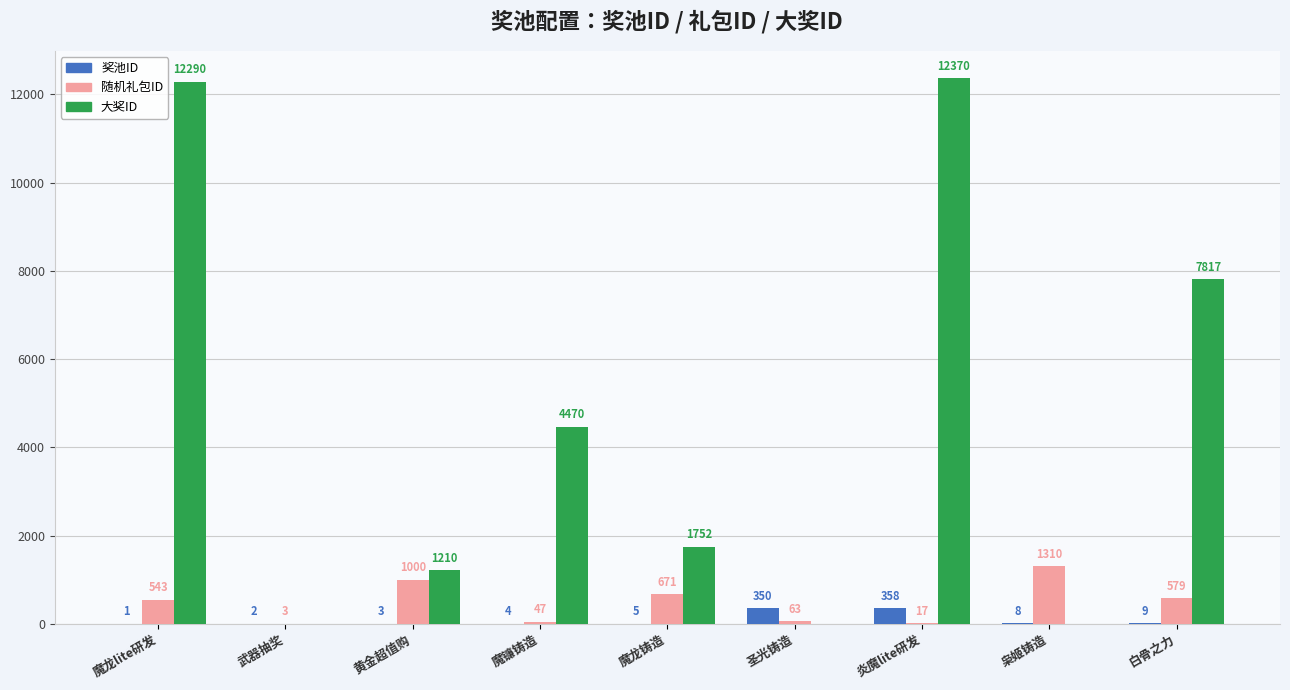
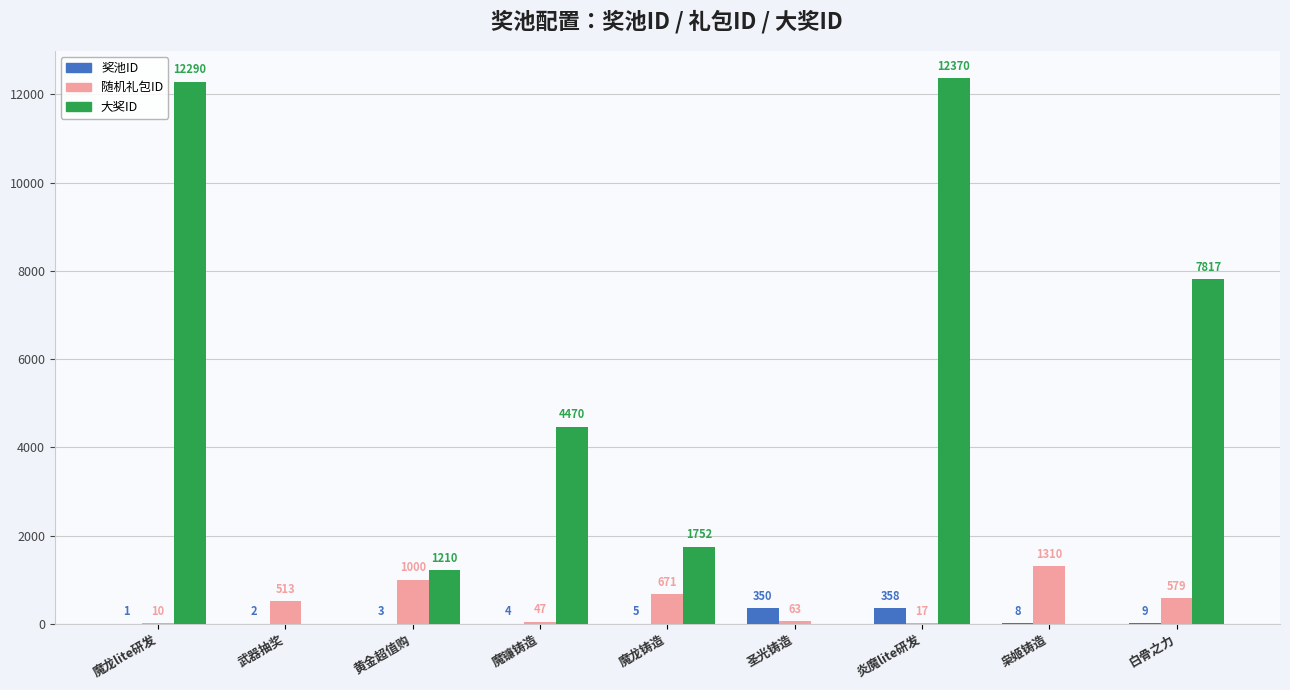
  {
    "奖池ID": {
      "魔龙lite研发": 1,
      "武器抽奖": 2,
      "黄金超值购": 3,
      "魔镰铸造": 4,
      "魔龙铸造": 5,
      "圣光铸造": 350,
      "炎魔lite研发": 358,
      "枭姬铸造": 8,
      "白骨之力": 9
    },
    "随机礼包ID": {
-     "魔龙lite研发": 543,
-     "武器抽奖": 3,
+     "魔龙lite研发": 10,
+     "武器抽奖": 513,
      "黄金超值购": 1000,
      "魔镰铸造": 47,
      "魔龙铸造": 671,
      "圣光铸造": 63,
      "炎魔lite研发": 17,
      "枭姬铸造": 1310,
      "白骨之力": 579
    },
    "大奖ID": {
      "魔龙lite研发": 12290,
      "黄金超值购": 1210,
      "魔镰铸造": 4470,
      "魔龙铸造": 1752,
      "炎魔lite研发": 12370,
      "白骨之力": 7817
    }
  }
